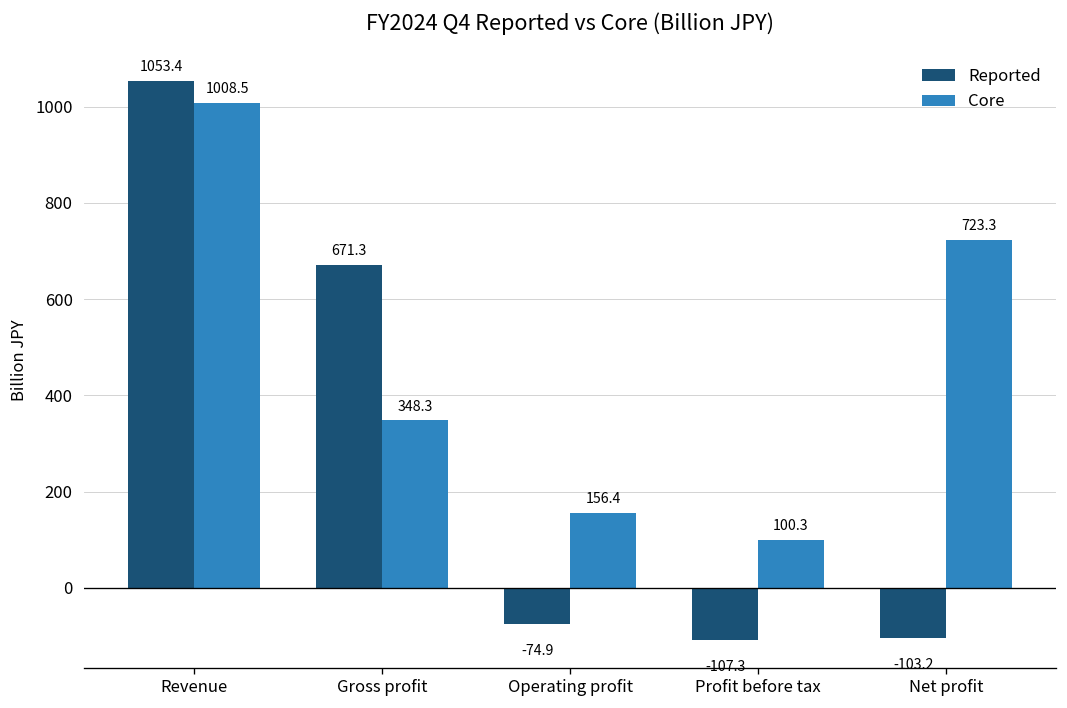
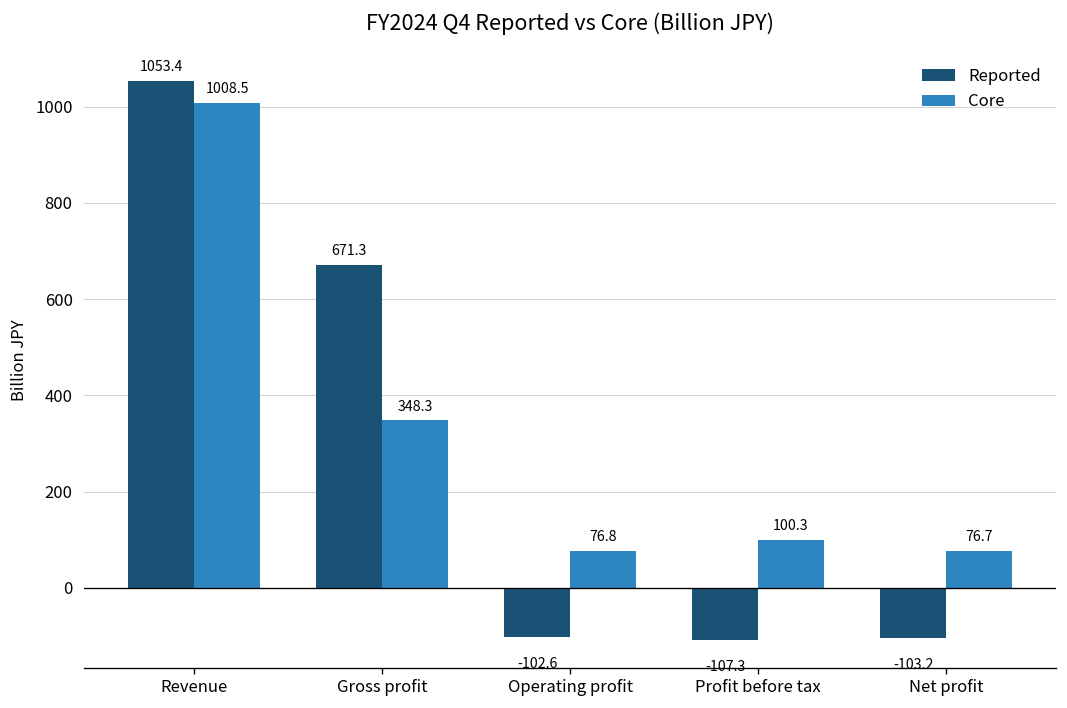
  {
    "Reported": {
      "Revenue": 1053.4,
      "Gross profit": 671.3,
-     "Operating profit": -74.9,
+     "Operating profit": -102.6,
      "Profit before tax": -107.3,
      "Net profit": -103.2
    },
    "Core": {
      "Revenue": 1008.5,
      "Gross profit": 348.3,
-     "Operating profit": 156.4,
+     "Operating profit": 76.8,
      "Profit before tax": 100.3,
-     "Net profit": 723.3
+     "Net profit": 76.7
    }
  }
